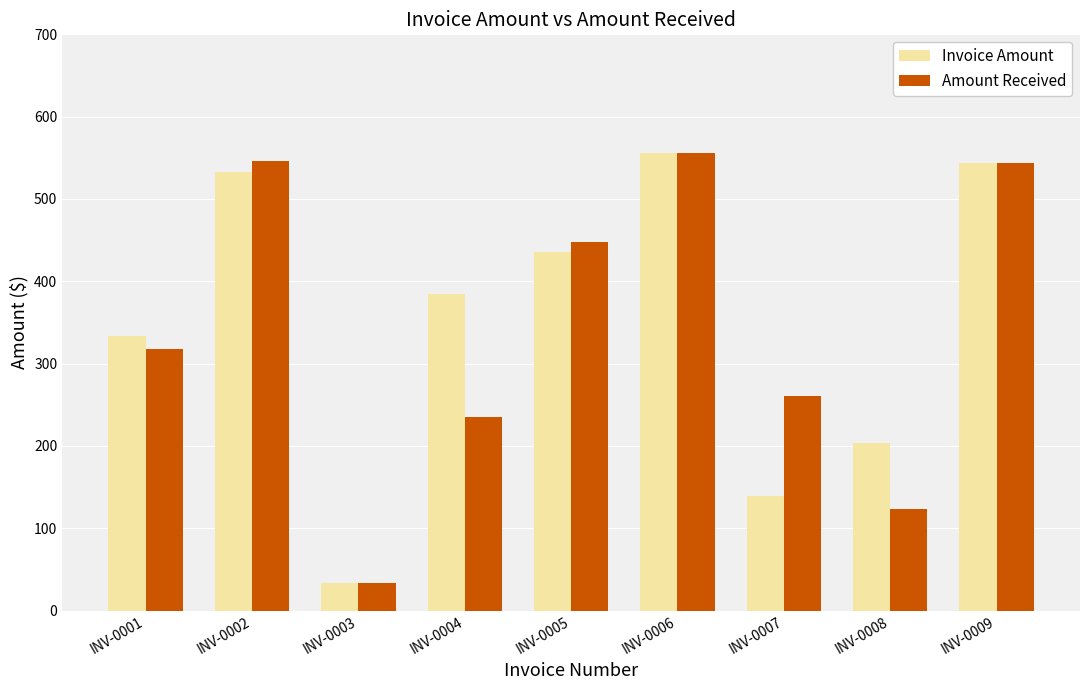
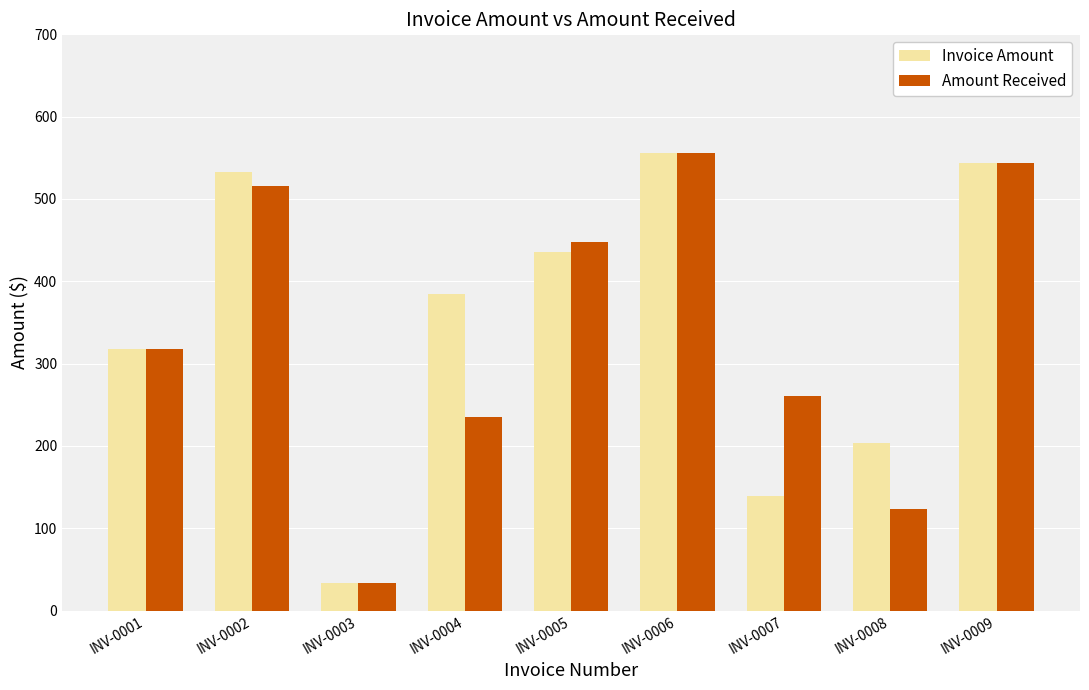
  {
    "Invoice Amount": {
-     "INV-0001": 330,
+     "INV-0001": 320,
      "INV-0002": 530,
      "INV-0003": 30,
      "INV-0004": 380,
      "INV-0005": 440,
      "INV-0006": 560,
      "INV-0007": 140,
      "INV-0008": 200,
      "INV-0009": 540
    },
    "Amount Received": {
      "INV-0001": 320,
-     "INV-0002": 550,
+     "INV-0002": 520,
      "INV-0003": 30,
      "INV-0004": 240,
      "INV-0005": 450,
      "INV-0006": 560,
      "INV-0007": 260,
      "INV-0008": 120,
      "INV-0009": 540
    }
  }
